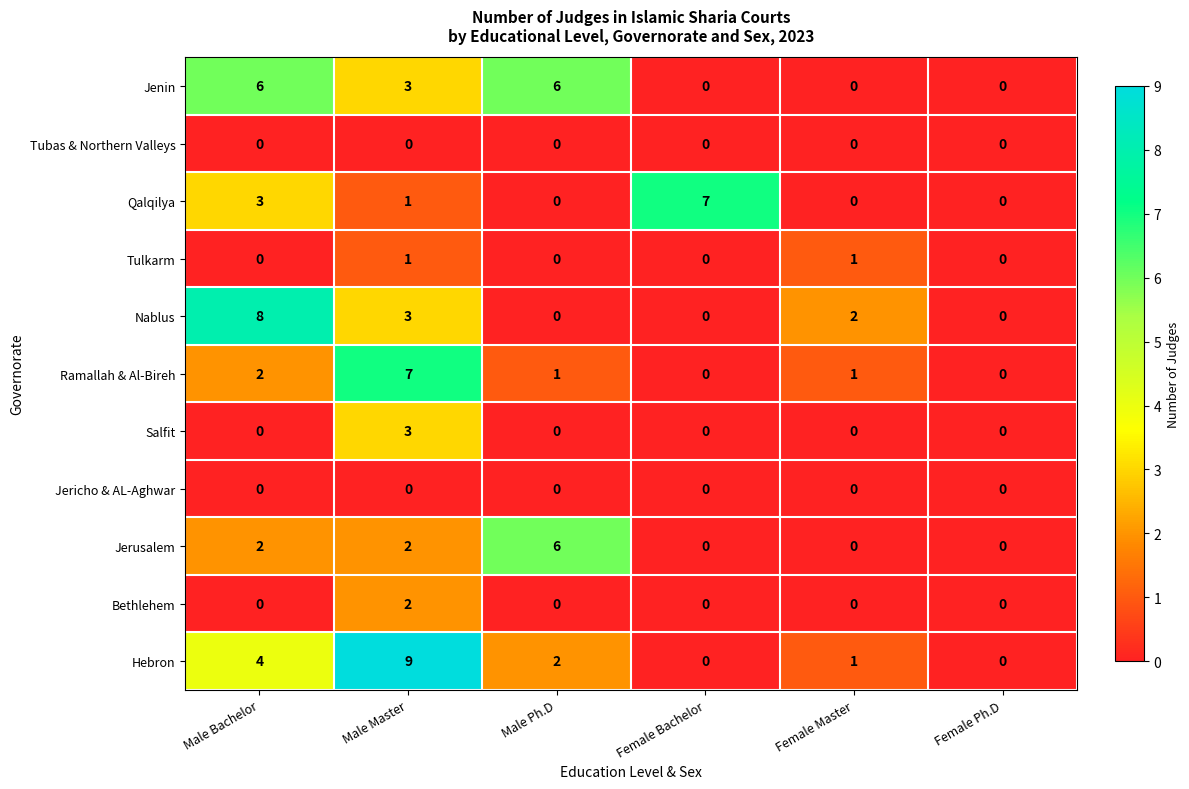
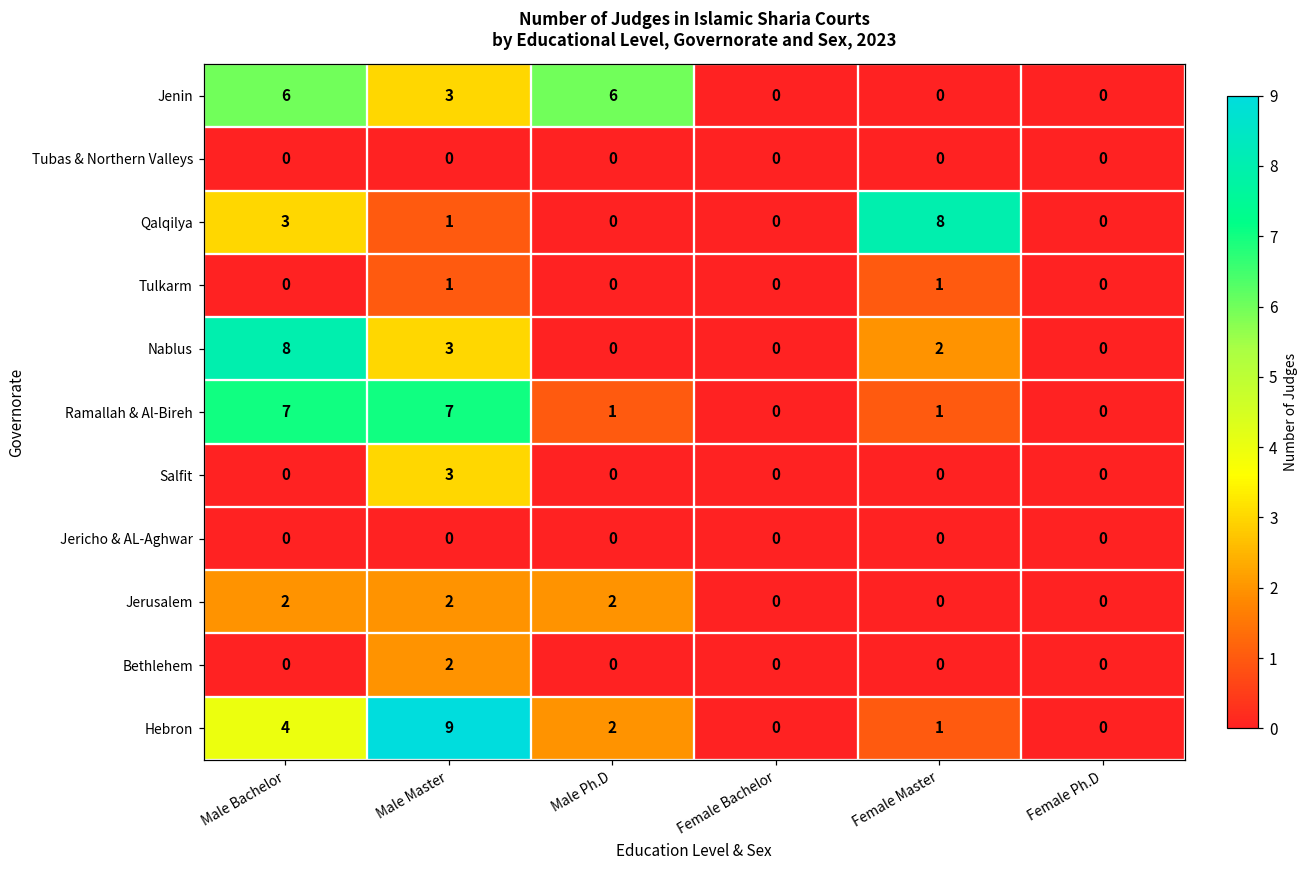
  {
    "Jenin": {
      "Male Bachelor": 6,
      "Male Master": 3,
      "Male Ph.D": 6,
      "Female Bachelor": 0,
      "Female Master": 0,
      "Female Ph.D": 0
    },
    "Tubas & Northern Valleys": {
      "Male Bachelor": 0,
      "Male Master": 0,
      "Male Ph.D": 0,
      "Female Bachelor": 0,
      "Female Master": 0,
      "Female Ph.D": 0
    },
    "Qalqilya": {
      "Male Bachelor": 3,
      "Male Master": 1,
      "Male Ph.D": 0,
-     "Female Bachelor": 7,
-     "Female Master": 0,
+     "Female Bachelor": 0,
+     "Female Master": 8,
      "Female Ph.D": 0
    },
    "Tulkarm": {
      "Male Bachelor": 0,
      "Male Master": 1,
      "Male Ph.D": 0,
      "Female Bachelor": 0,
      "Female Master": 1,
      "Female Ph.D": 0
    },
    "Nablus": {
      "Male Bachelor": 8,
      "Male Master": 3,
      "Male Ph.D": 0,
      "Female Bachelor": 0,
      "Female Master": 2,
      "Female Ph.D": 0
    },
    "Ramallah & Al-Bireh": {
-     "Male Bachelor": 2,
+     "Male Bachelor": 7,
      "Male Master": 7,
      "Male Ph.D": 1,
      "Female Bachelor": 0,
      "Female Master": 1,
      "Female Ph.D": 0
    },
    "Salfit": {
      "Male Bachelor": 0,
      "Male Master": 3,
      "Male Ph.D": 0,
      "Female Bachelor": 0,
      "Female Master": 0,
      "Female Ph.D": 0
    },
    "Jericho & AL-Aghwar": {
      "Male Bachelor": 0,
      "Male Master": 0,
      "Male Ph.D": 0,
      "Female Bachelor": 0,
      "Female Master": 0,
      "Female Ph.D": 0
    },
    "Jerusalem": {
      "Male Bachelor": 2,
      "Male Master": 2,
-     "Male Ph.D": 6,
+     "Male Ph.D": 2,
      "Female Bachelor": 0,
      "Female Master": 0,
      "Female Ph.D": 0
    },
    "Bethlehem": {
      "Male Bachelor": 0,
      "Male Master": 2,
      "Male Ph.D": 0,
      "Female Bachelor": 0,
      "Female Master": 0,
      "Female Ph.D": 0
    },
    "Hebron": {
      "Male Bachelor": 4,
      "Male Master": 9,
      "Male Ph.D": 2,
      "Female Bachelor": 0,
      "Female Master": 1,
      "Female Ph.D": 0
    }
  }
